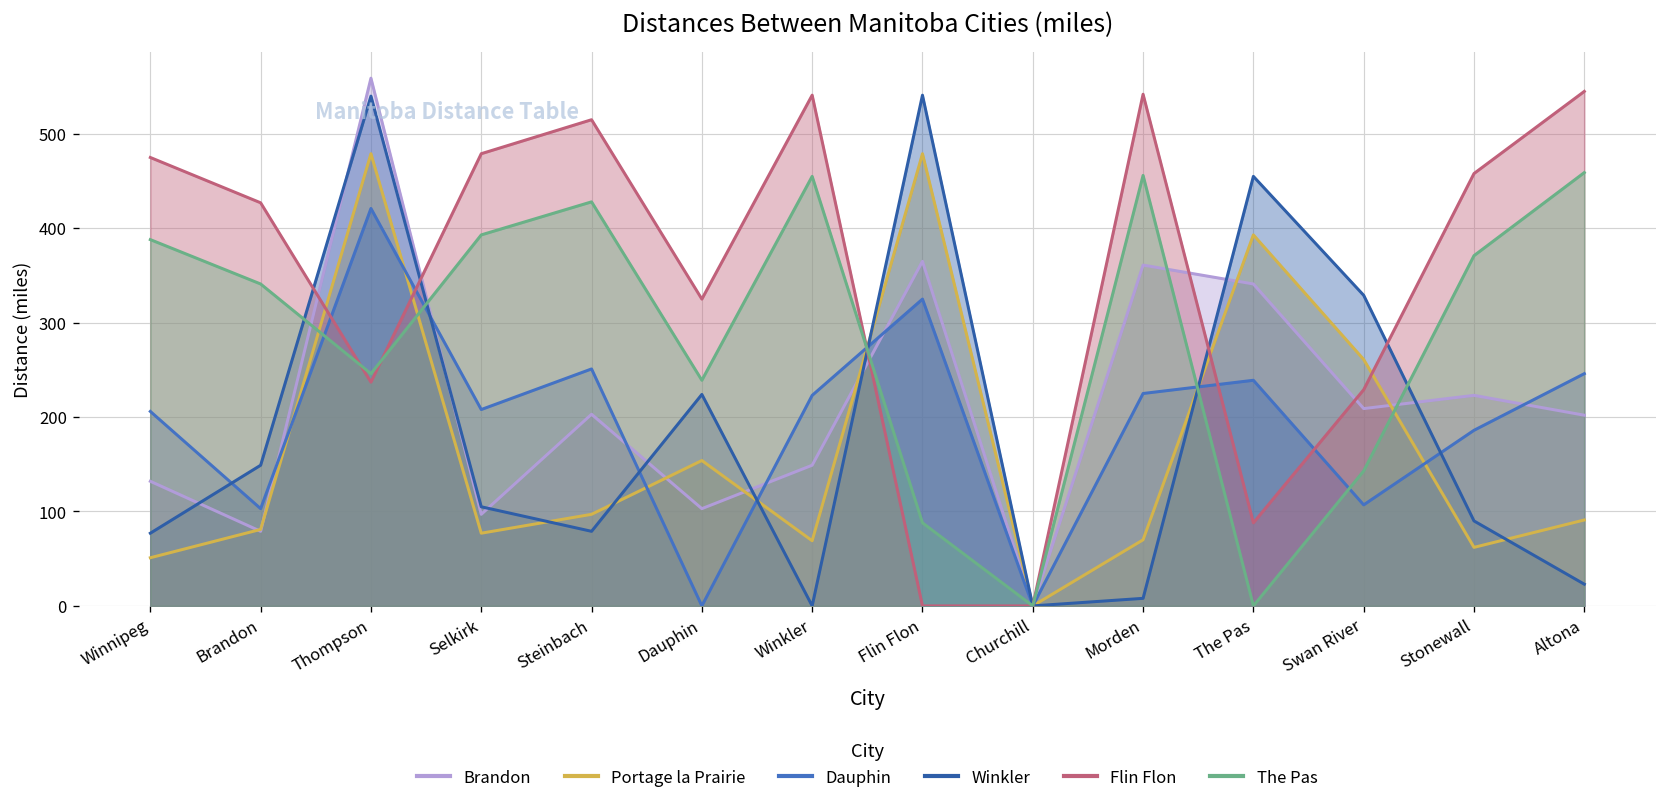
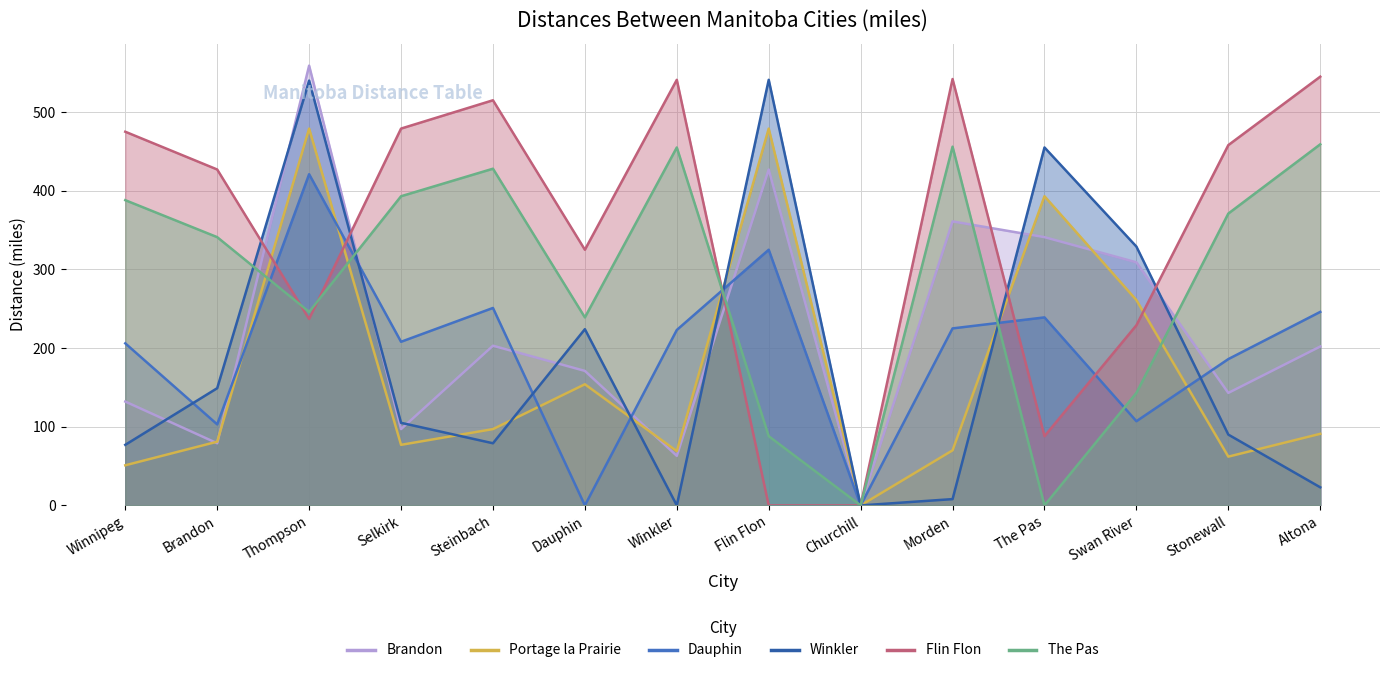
  {
    "Brandon": {
      "Winnipeg": 130,
      "Thompson": 560,
      "Selkirk": 100,
      "Steinbach": 200,
-     "Dauphin": 100,
-     "Winkler": 150,
-     "Flin Flon": 370,
+     "Dauphin": 170,
+     "Winkler": 60,
+     "Flin Flon": 430,
      "Morden": 360,
      "The Pas": 340,
-     "Swan River": 210,
-     "Stonewall": 220,
+     "Swan River": 310,
+     "Stonewall": 140,
      "Altona": 200
    }
  }
